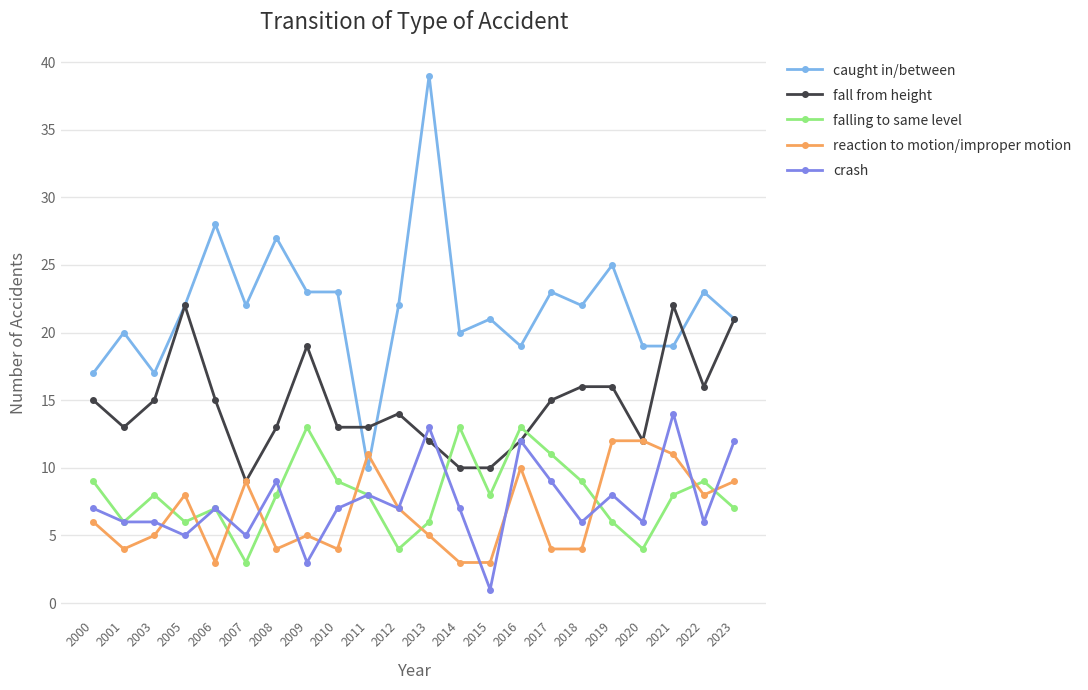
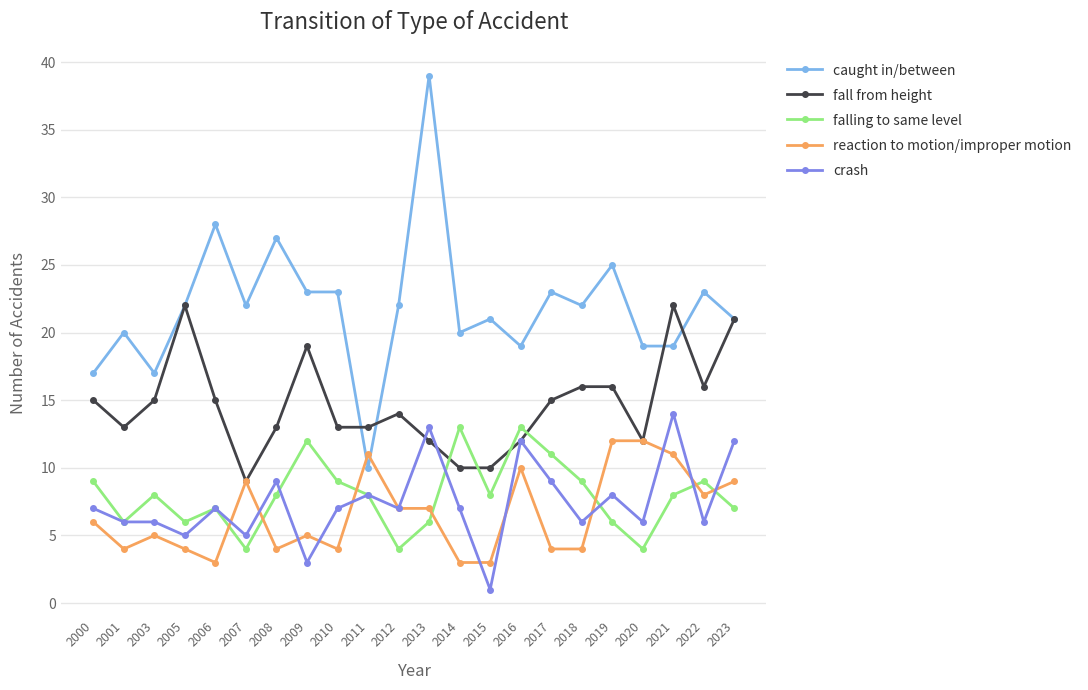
  {
    "fall from height": {
      "2000": 15,
      "2001": 13,
      "2003": 15,
      "2006": 15,
      "2008": 13,
      "2009": 19,
      "2010": 13,
      "2011": 13,
      "2012": 14,
      "2013": 12,
      "2014": 10,
      "2015": 10,
      "2017": 15,
      "2018": 16,
      "2019": 16,
      "2021": 22,
      "2022": 16
    },
    "falling to same level": {
      "2000": 9,
      "2003": 8,
      "2005": 6,
-     "2007": 3,
+     "2007": 4,
      "2008": 8,
-     "2009": 13,
+     "2009": 12,
      "2010": 9,
      "2012": 4,
      "2013": 6,
      "2014": 13,
      "2015": 8,
      "2016": 13,
      "2017": 11,
      "2018": 9,
      "2019": 6,
      "2020": 4,
      "2021": 8,
      "2022": 9,
      "2023": 7
    },
    "reaction to motion/improper motion": {
      "2000": 6,
      "2001": 4,
      "2003": 5,
-     "2005": 8,
+     "2005": 4,
      "2006": 3,
      "2008": 4,
      "2009": 5,
      "2010": 4,
      "2011": 11,
-     "2013": 5,
+     "2013": 7,
      "2014": 3,
      "2015": 3,
      "2016": 10,
      "2017": 4,
      "2018": 4,
      "2019": 12,
      "2021": 11,
      "2022": 8,
      "2023": 9
    }
  }
